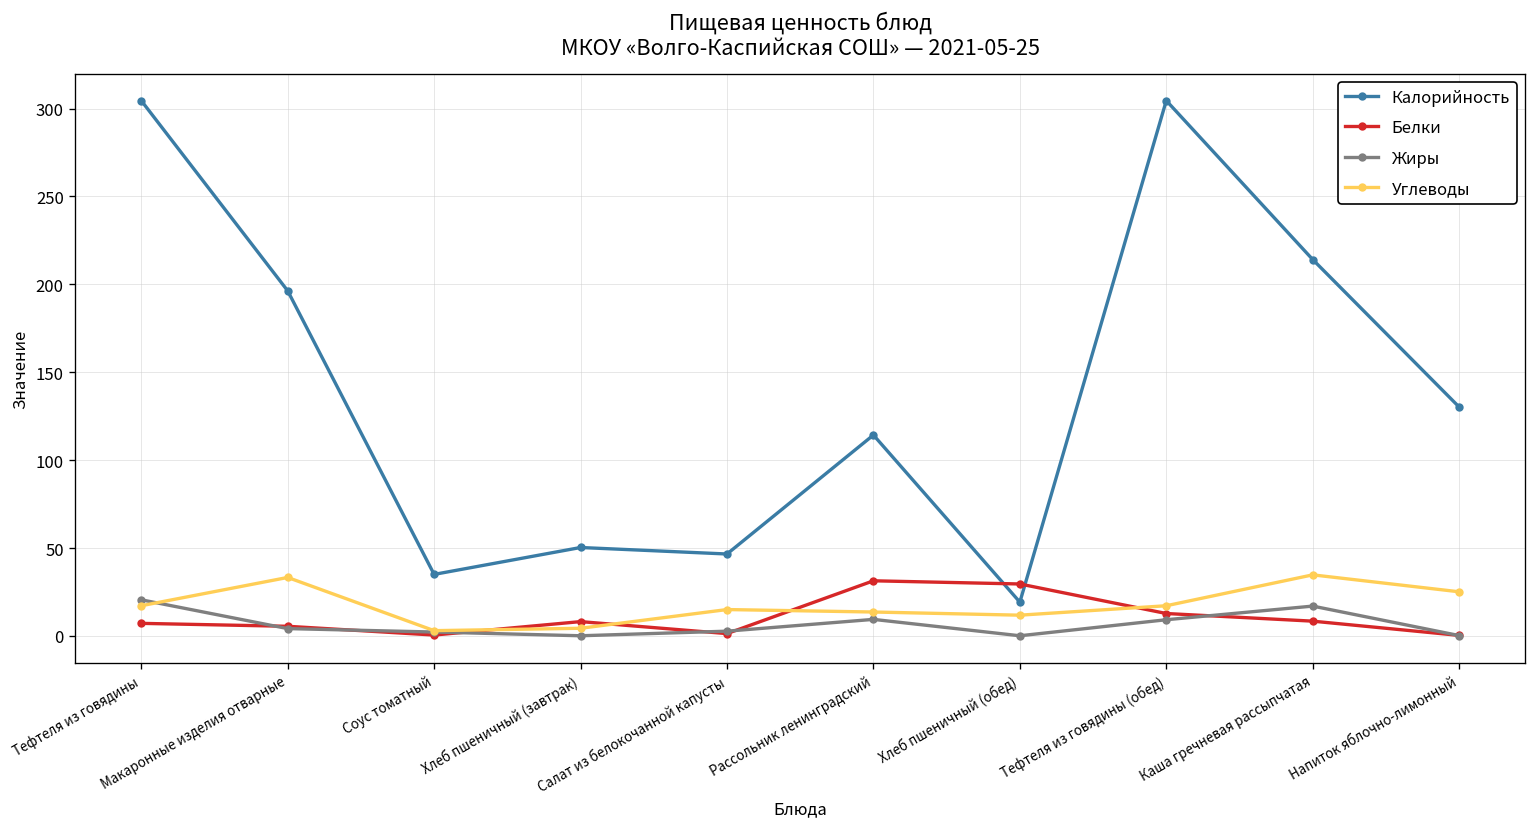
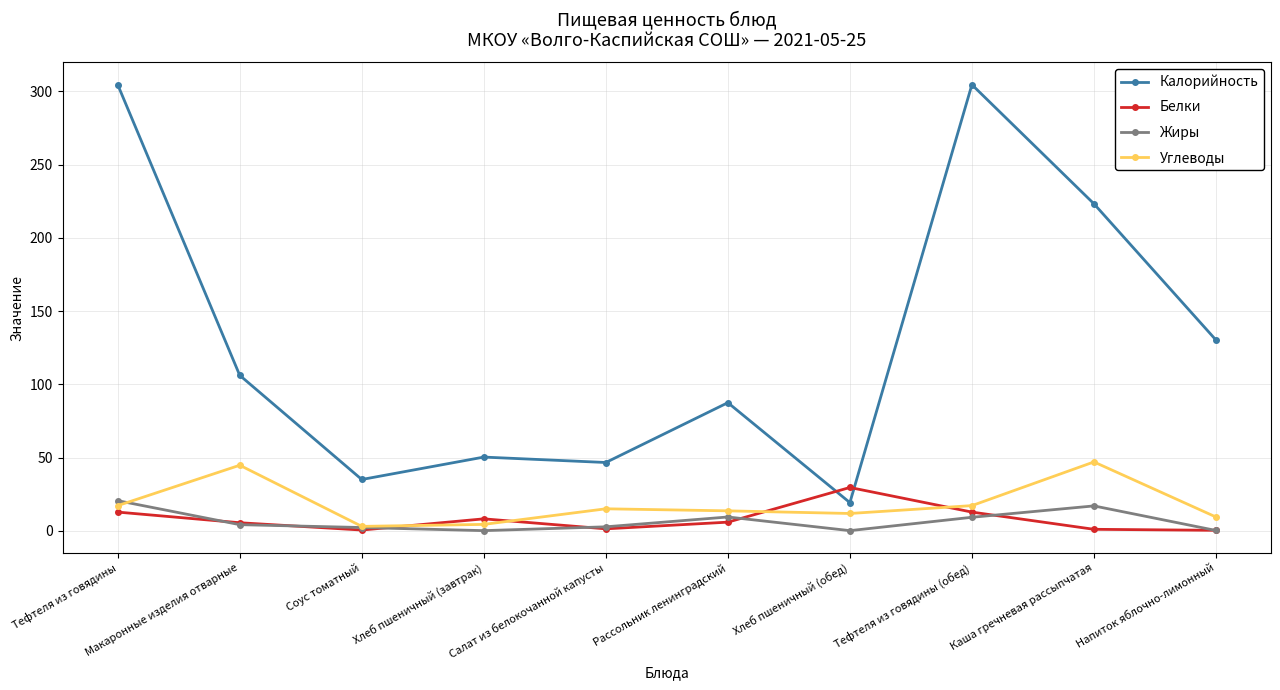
  {
    "Калорийность": {
      "Тефтеля из говядины": 305,
-     "Макаронные изделия отварные": 196,
+     "Макаронные изделия отварные": 106,
      "Соус томатный": 35,
      "Хлеб пшеничный (завтрак)": 50,
      "Салат из белокочанной капусты": 47,
-     "Рассольник ленинградский": 114,
+     "Рассольник ленинградский": 87,
      "Хлеб пшеничный (обед)": 19,
      "Тефтеля из говядины (обед)": 305,
-     "Каша гречневая рассыпчатая": 214,
+     "Каша гречневая рассыпчатая": 223,
      "Напиток яблочно-лимонный": 130
    },
    "Белки": {
-     "Тефтеля из говядины": 7,
+     "Тефтеля из говядины": 13,
      "Хлеб пшеничный (завтрак)": 8,
-     "Рассольник ленинградский": 31,
+     "Рассольник ленинградский": 6,
      "Хлеб пшеничный (обед)": 30,
      "Тефтеля из говядины (обед)": 13,
-     "Каша гречневая рассыпчатая": 8
+     "Каша гречневая рассыпчатая": 1
    },
    "Жиры": {
      "Тефтеля из говядины": 21,
      "Хлеб пшеничный (завтрак)": 0,
      "Рассольник ленинградский": 9,
      "Хлеб пшеничный (обед)": 0,
      "Тефтеля из говядины (обед)": 9,
      "Каша гречневая рассыпчатая": 17
    },
    "Углеводы": {
      "Тефтеля из говядины": 17,
-     "Макаронные изделия отварные": 33,
+     "Макаронные изделия отварные": 45,
      "Хлеб пшеничный (завтрак)": 4,
      "Салат из белокочанной капусты": 15,
      "Рассольник ленинградский": 14,
      "Хлеб пшеничный (обед)": 12,
      "Тефтеля из говядины (обед)": 17,
-     "Каша гречневая рассыпчатая": 35,
-     "Напиток яблочно-лимонный": 25
+     "Каша гречневая рассыпчатая": 47,
+     "Напиток яблочно-лимонный": 9
    }
  }
